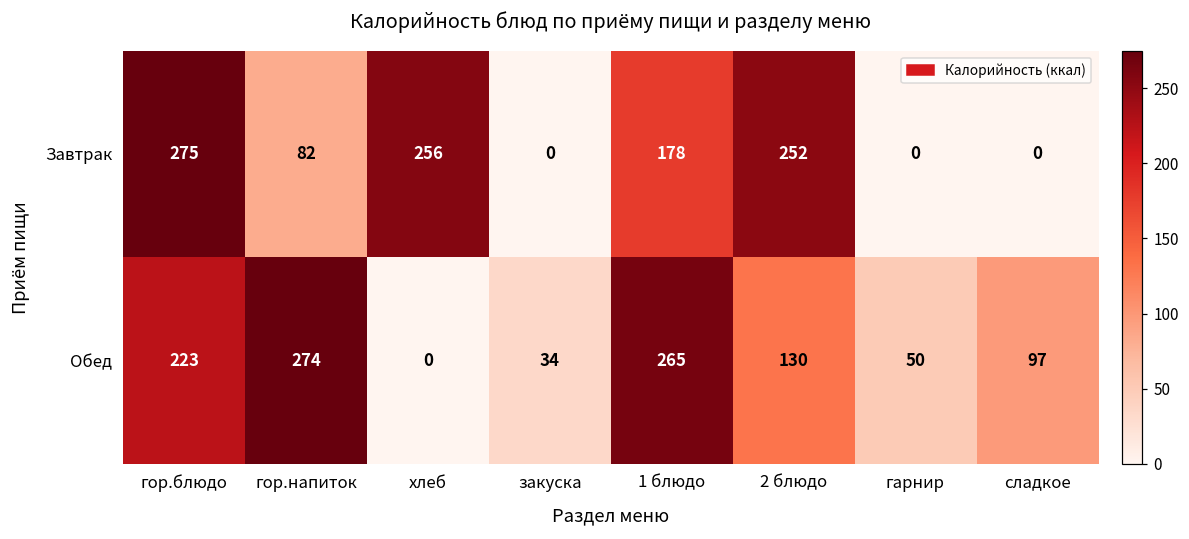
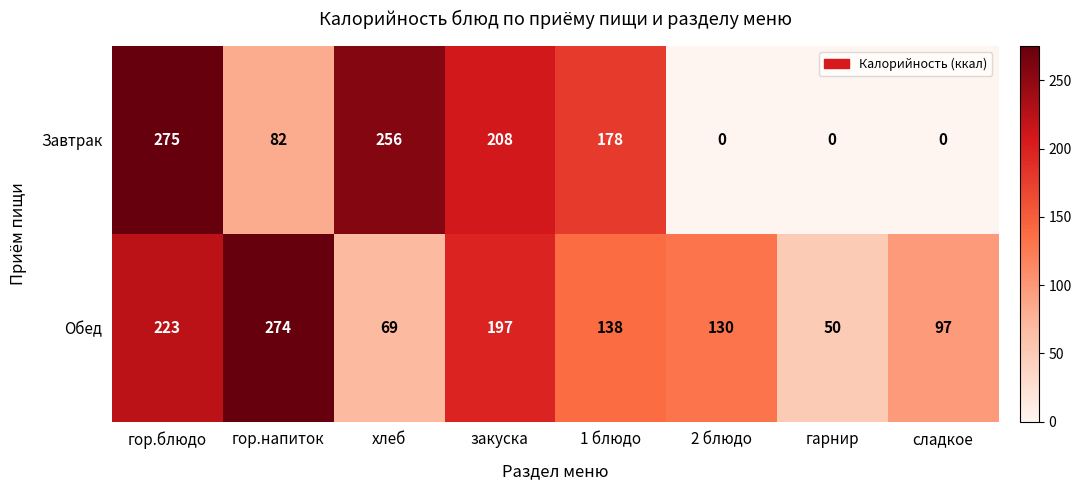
  {
    "Завтрак": {
      "гор.блюдо": 275,
      "гор.напиток": 82,
      "хлеб": 256,
-     "закуска": 0,
+     "закуска": 208,
      "1 блюдо": 178,
-     "2 блюдо": 252,
+     "2 блюдо": 0,
      "гарнир": 0,
      "сладкое": 0
    },
    "Обед": {
      "гор.блюдо": 223,
      "гор.напиток": 274,
-     "хлеб": 0,
-     "закуска": 34,
-     "1 блюдо": 265,
+     "хлеб": 69,
+     "закуска": 197,
+     "1 блюдо": 138,
      "2 блюдо": 130,
      "гарнир": 50,
      "сладкое": 97
    }
  }
